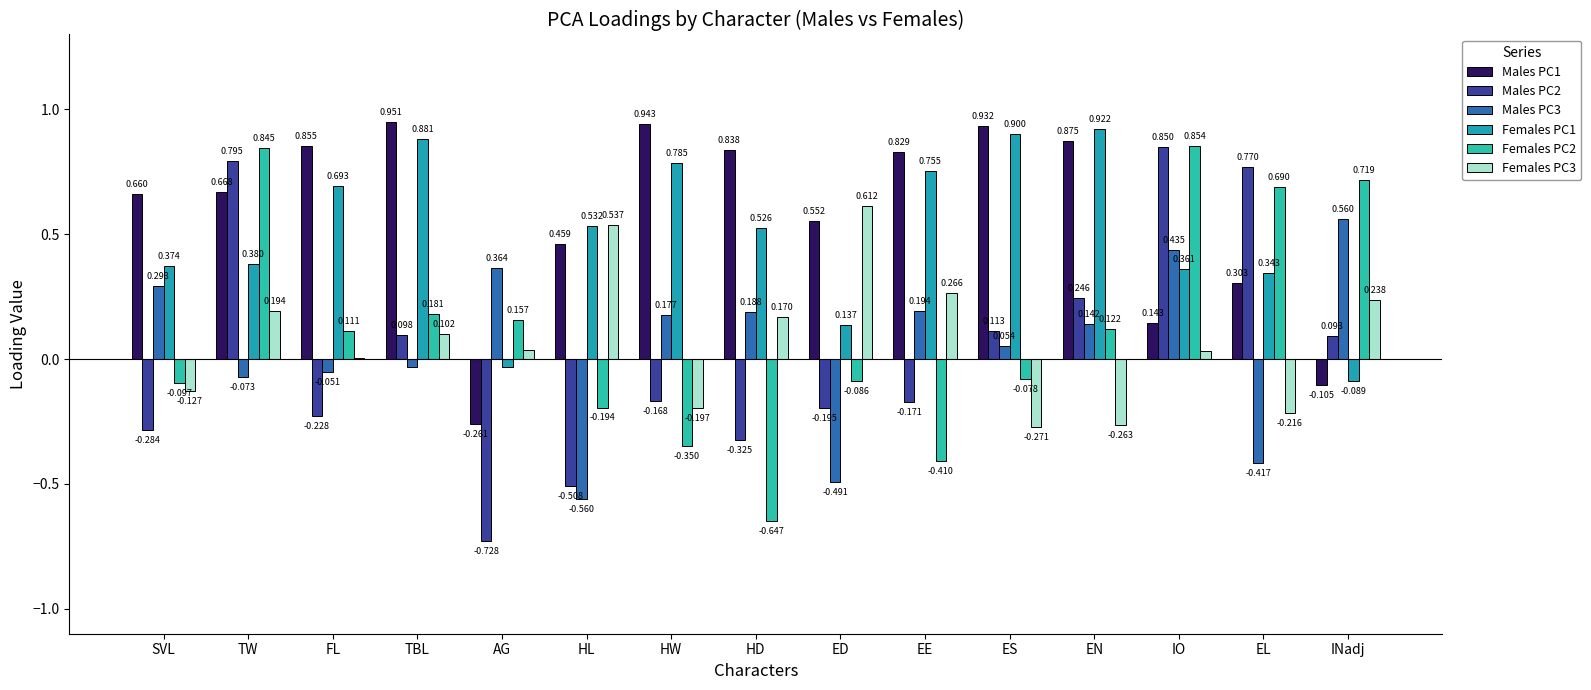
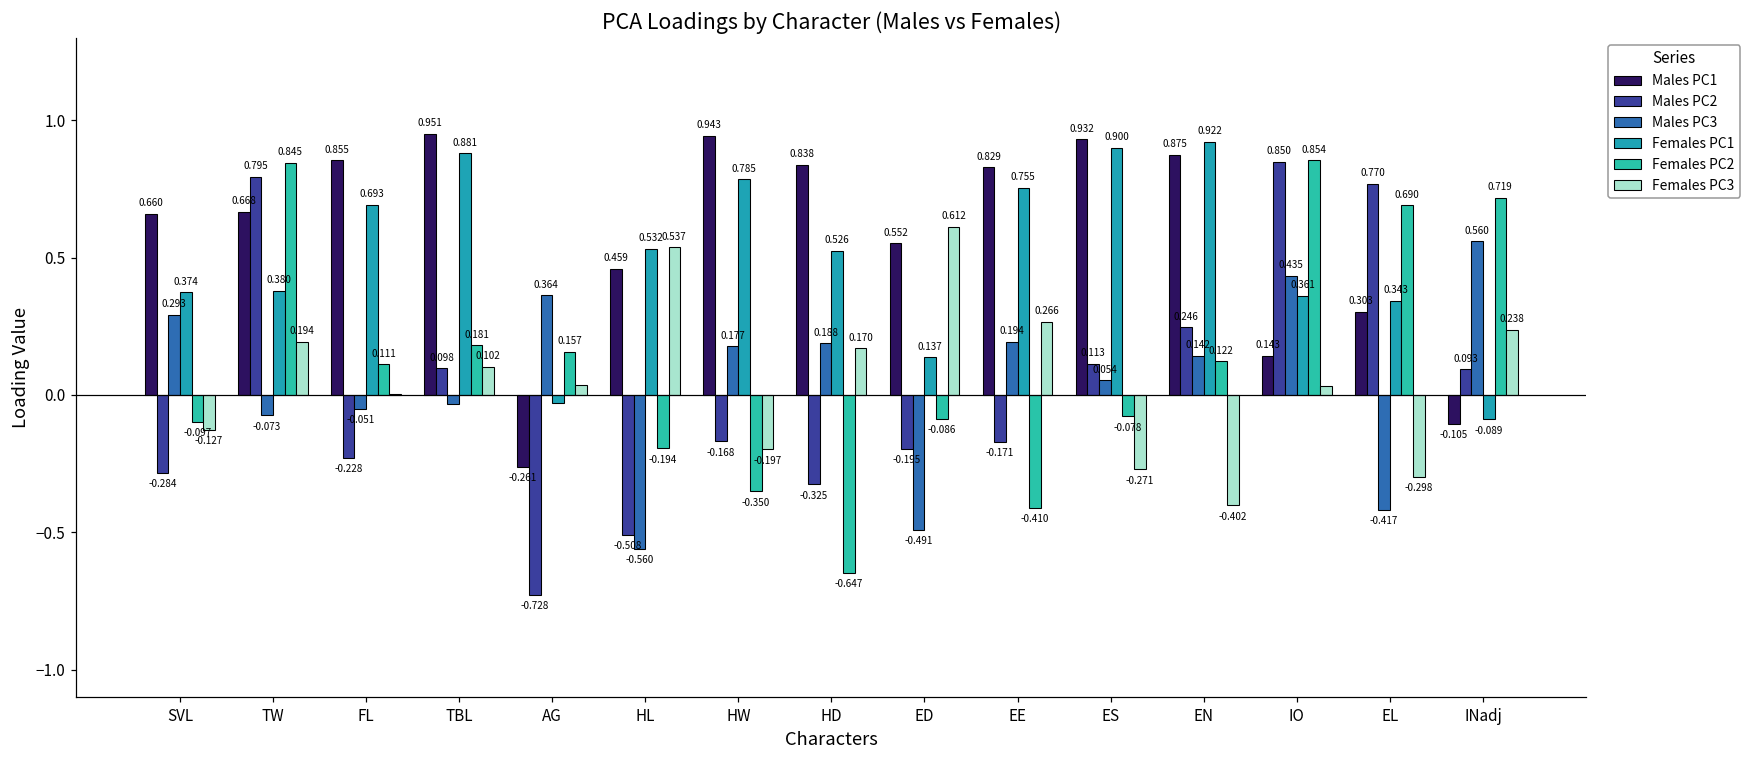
  {
    "Males PC1": {
      "SVL": 0.660,
      "TW": 0.668,
      "FL": 0.855,
      "TBL": 0.951,
      "AG": -0.261,
      "HL": 0.459,
      "HW": 0.943,
      "HD": 0.838,
      "ED": 0.552,
      "EE": 0.829,
      "ES": 0.932,
      "EN": 0.875,
      "IO": 0.143,
      "EL": 0.303,
      "INadj": -0.105
    },
    "Females PC3": {
      "SVL": -0.127,
      "TW": 0.194,
      "TBL": 0.102,
      "HL": 0.537,
      "HW": -0.197,
      "HD": 0.170,
      "ED": 0.612,
      "EE": 0.266,
      "ES": -0.271,
-     "EN": -0.263,
-     "EL": -0.216,
+     "EN": -0.402,
+     "EL": -0.298,
      "INadj": 0.238
    }
  }
